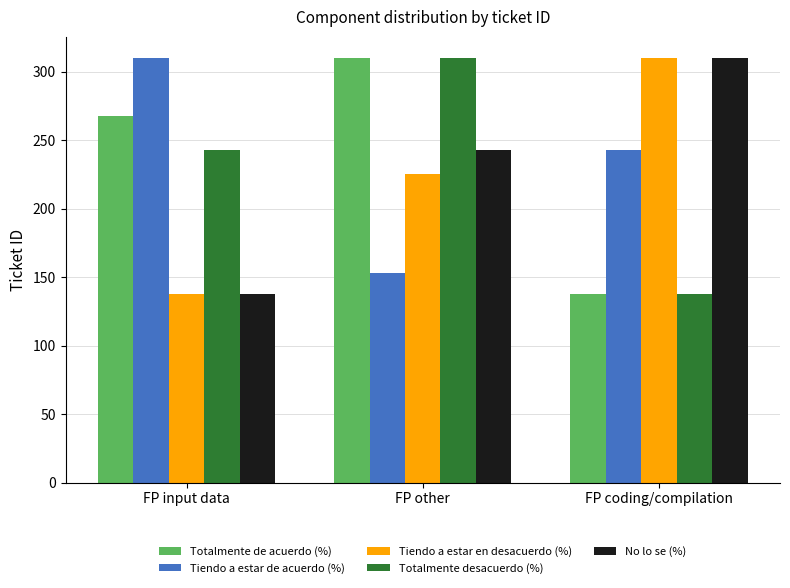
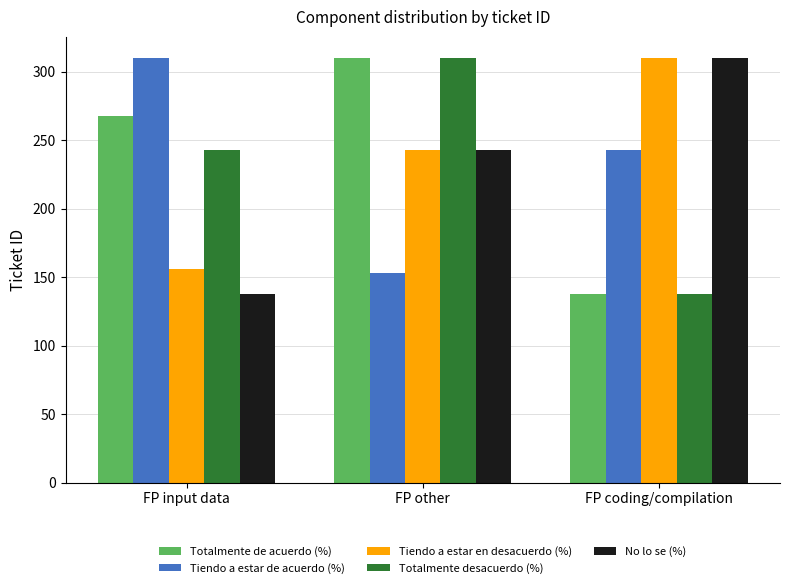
  {
    "Totalmente de acuerdo (%)": {
      "FP input data": 268,
      "FP other": 310,
      "FP coding/compilation": 138
    },
    "Tiendo a estar de acuerdo (%)": {
      "FP input data": 310,
      "FP other": 153,
      "FP coding/compilation": 243
    },
    "Tiendo a estar en desacuerdo (%)": {
-     "FP input data": 138,
-     "FP other": 225,
+     "FP input data": 156,
+     "FP other": 243,
      "FP coding/compilation": 310
    },
    "Totalmente desacuerdo (%)": {
      "FP input data": 243,
      "FP other": 310,
      "FP coding/compilation": 138
    },
    "No lo se (%)": {
      "FP input data": 138,
      "FP other": 243,
      "FP coding/compilation": 310
    }
  }
